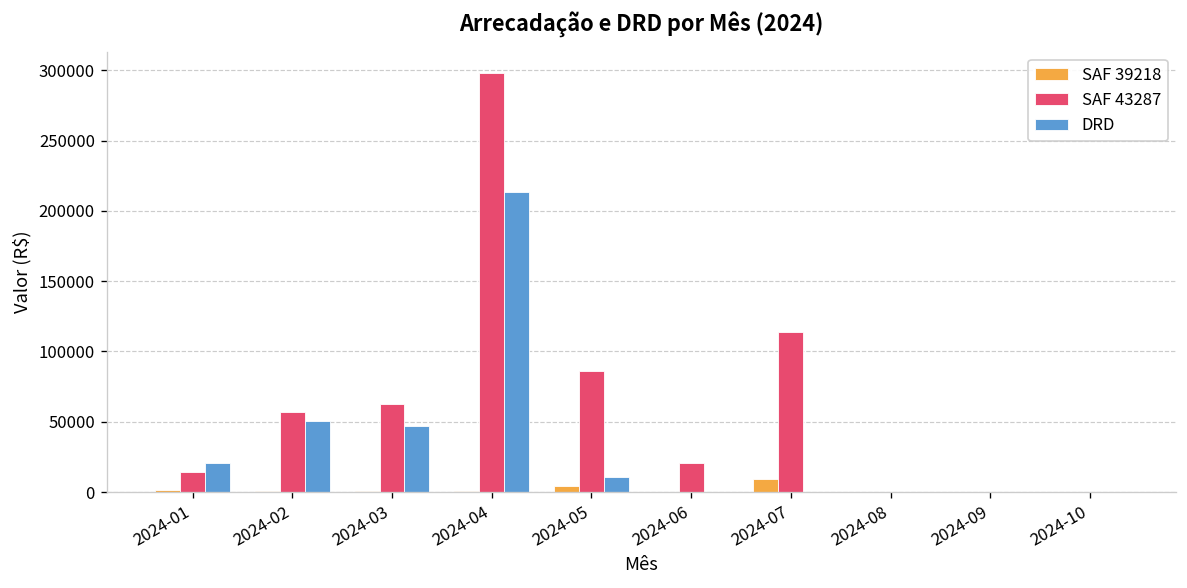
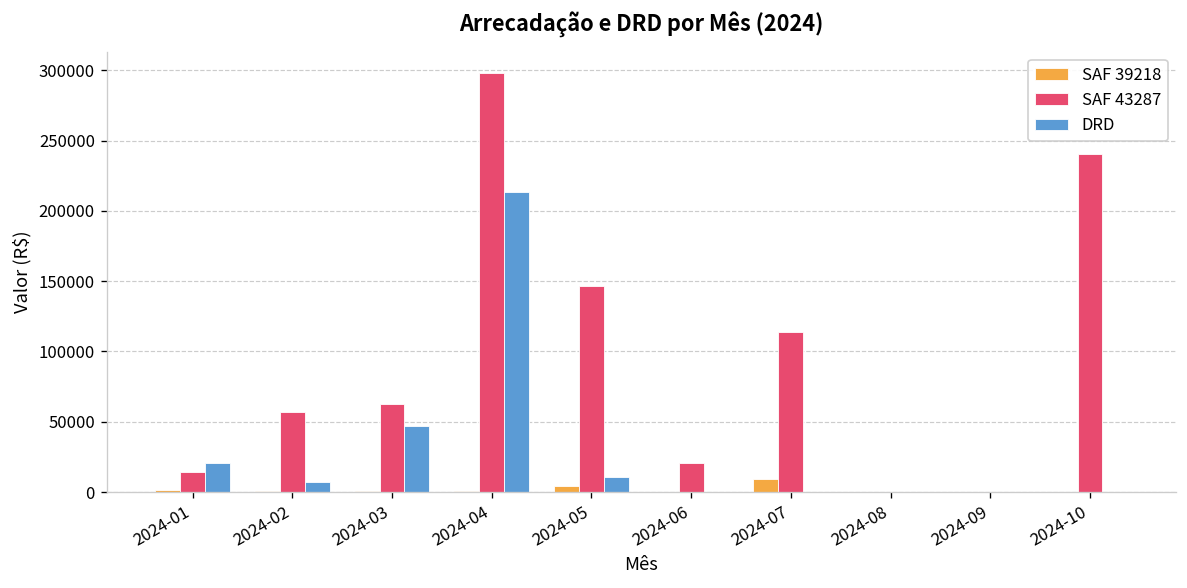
  {
    "SAF 39218": {
      "2024-05": 4000,
      "2024-06": 0,
      "2024-07": 9000,
      "2024-08": 0,
      "2024-09": 0,
      "2024-10": 0
    },
    "SAF 43287": {
      "2024-01": 14000,
      "2024-02": 57000,
      "2024-03": 62000,
      "2024-04": 298000,
-     "2024-05": 86000,
+     "2024-05": 146000,
      "2024-06": 21000,
      "2024-07": 114000,
      "2024-08": 0,
      "2024-09": 0,
-     "2024-10": 0
+     "2024-10": 241000
    },
    "DRD": {
      "2024-01": 21000,
-     "2024-02": 51000,
+     "2024-02": 7000,
      "2024-03": 47000,
      "2024-04": 213000,
      "2024-05": 10000,
      "2024-06": 0,
      "2024-07": 0,
      "2024-08": 0,
      "2024-09": 0,
      "2024-10": 0
    }
  }
